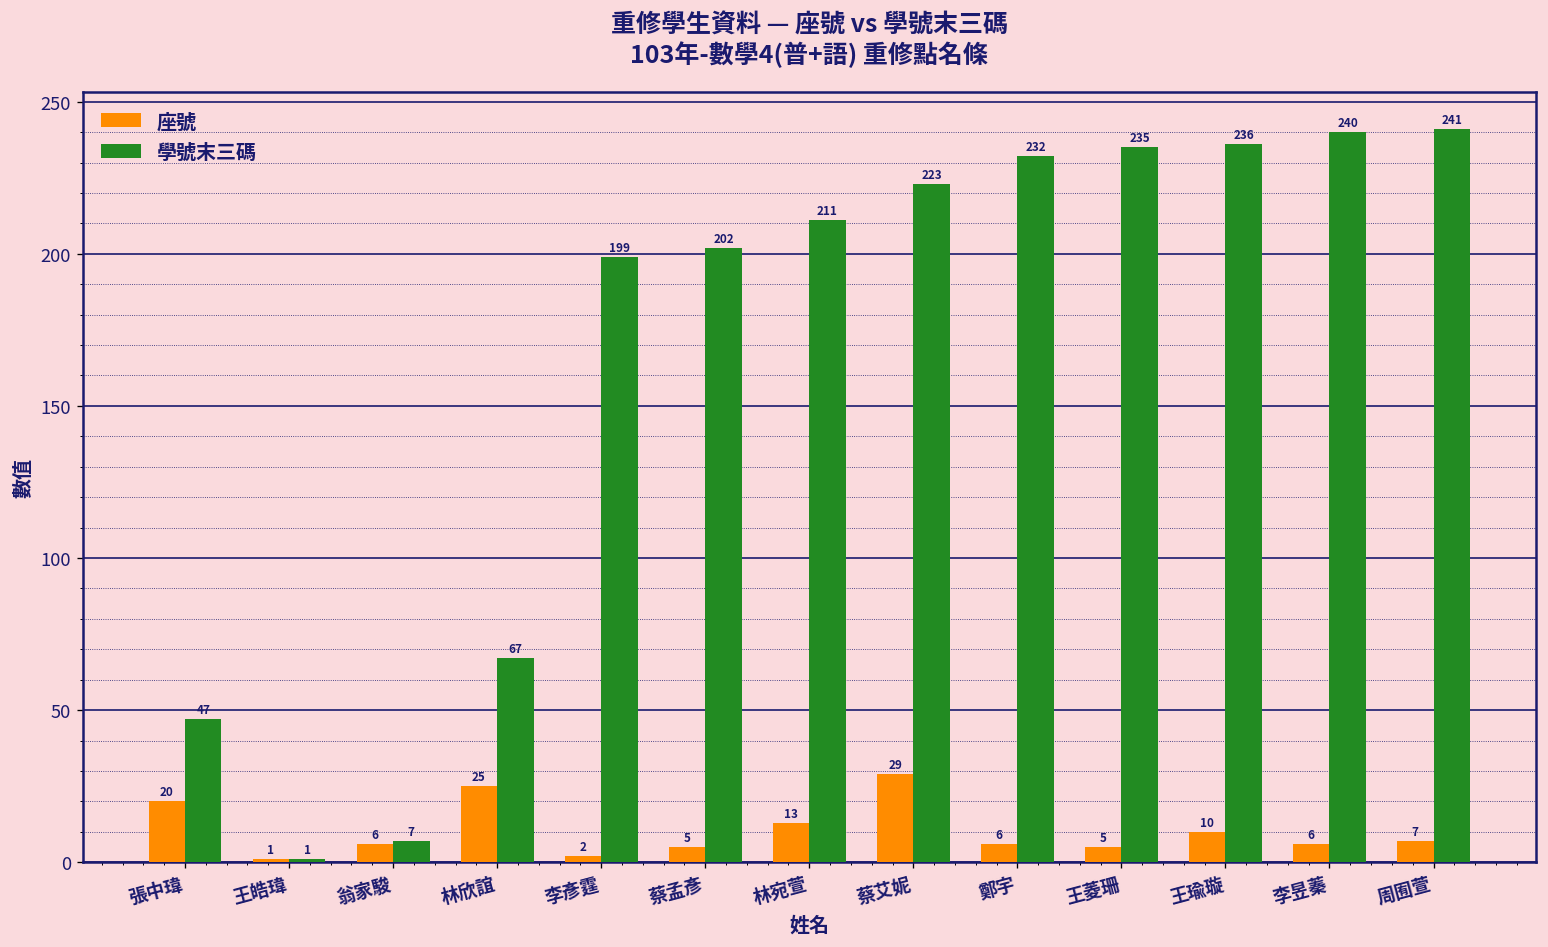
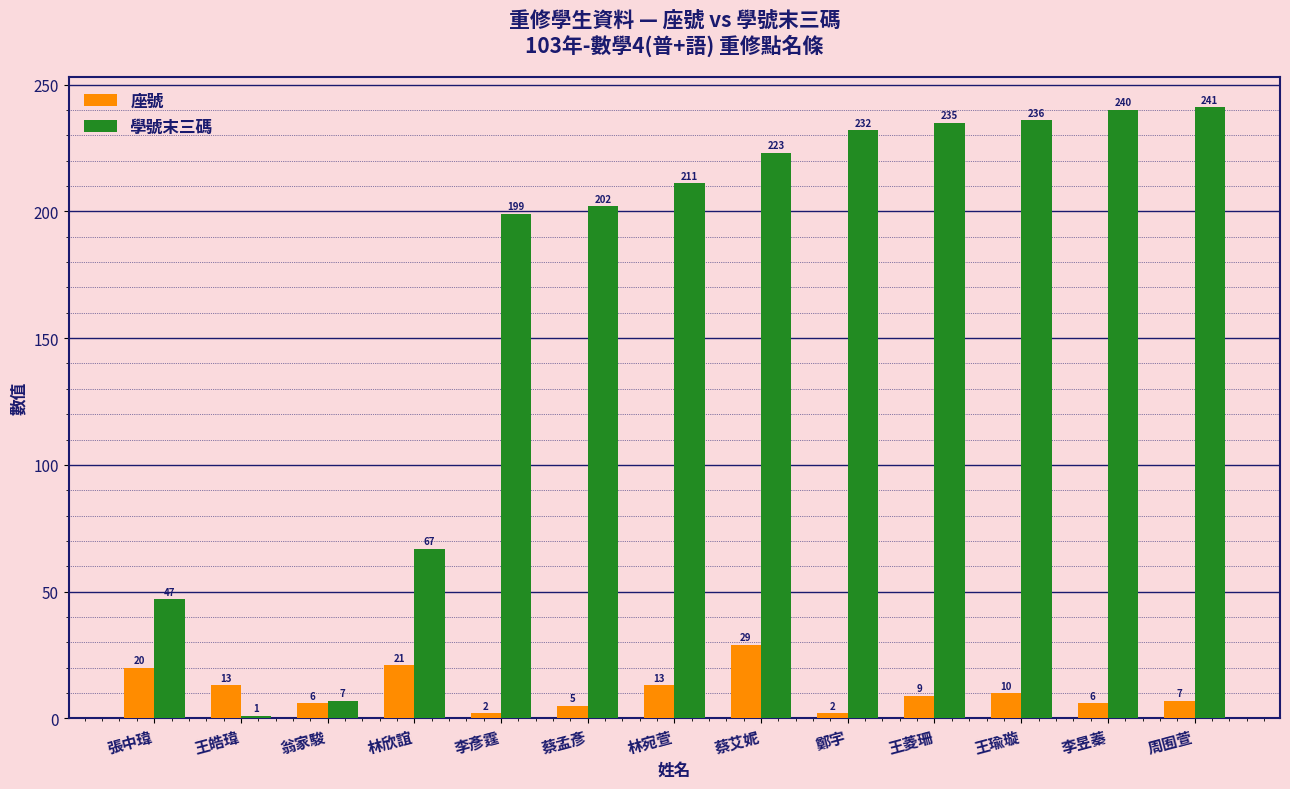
  {
    "座號": {
      "張中瑋": 20,
-     "王皓瑋": 1,
+     "王皓瑋": 13,
      "翁家駿": 6,
-     "林欣誼": 25,
+     "林欣誼": 21,
      "李彥霆": 2,
      "蔡孟彥": 5,
      "林宛萱": 13,
      "蔡艾妮": 29,
-     "鄭宇": 6,
-     "王菱珊": 5,
+     "鄭宇": 2,
+     "王菱珊": 9,
      "王瑜璇": 10,
      "李昱蓁": 6,
      "周囿萱": 7
    },
    "學號末三碼": {
      "張中瑋": 47,
      "王皓瑋": 1,
      "翁家駿": 7,
      "林欣誼": 67,
      "李彥霆": 199,
      "蔡孟彥": 202,
      "林宛萱": 211,
      "蔡艾妮": 223,
      "鄭宇": 232,
      "王菱珊": 235,
      "王瑜璇": 236,
      "李昱蓁": 240,
      "周囿萱": 241
    }
  }
